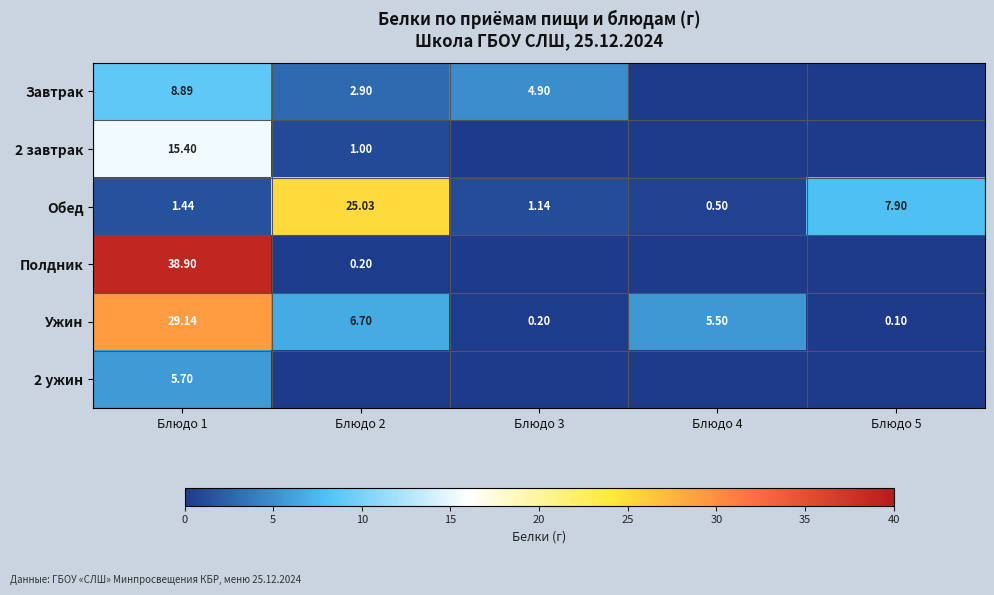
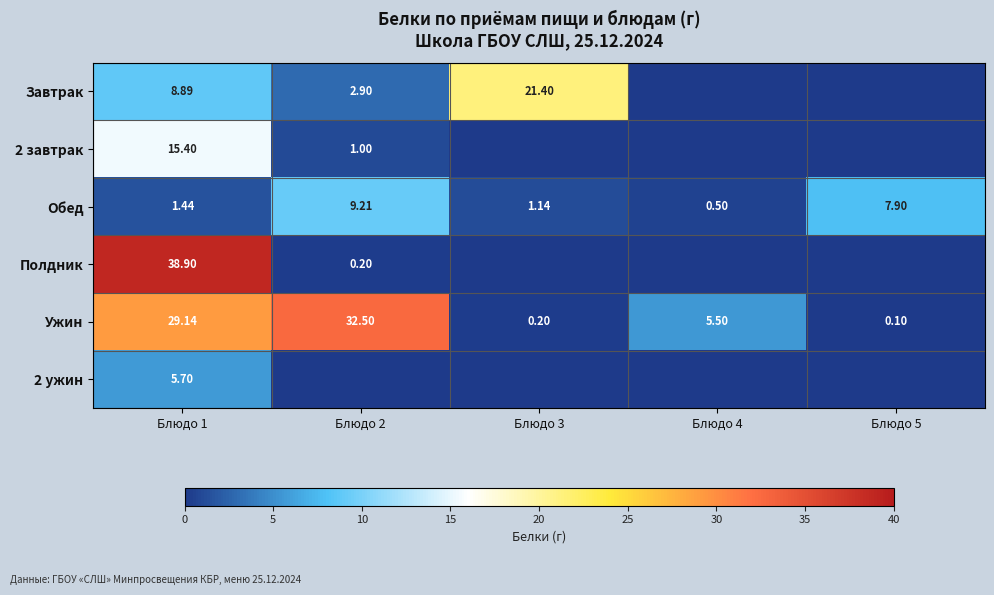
  {
    "Завтрак": {
      "Блюдо 1": 8.89,
      "Блюдо 2": 2.90,
-     "Блюдо 3": 4.90
+     "Блюдо 3": 21.40
    },
    "2 завтрак": {
      "Блюдо 1": 15.40,
      "Блюдо 2": 1.00
    },
    "Обед": {
      "Блюдо 1": 1.44,
-     "Блюдо 2": 25.03,
+     "Блюдо 2": 9.21,
      "Блюдо 3": 1.14,
      "Блюдо 4": 0.50,
      "Блюдо 5": 7.90
    },
    "Полдник": {
      "Блюдо 1": 38.90,
      "Блюдо 2": 0.20
    },
    "Ужин": {
      "Блюдо 1": 29.14,
-     "Блюдо 2": 6.70,
+     "Блюдо 2": 32.50,
      "Блюдо 3": 0.20,
      "Блюдо 4": 5.50,
      "Блюдо 5": 0.10
    },
    "2 ужин": {
      "Блюдо 1": 5.70
    }
  }
